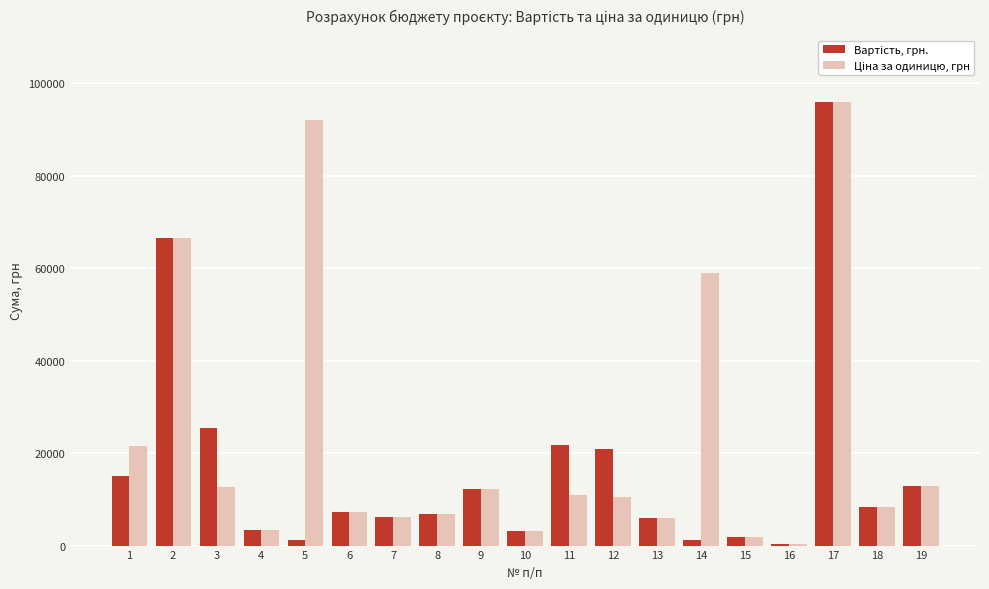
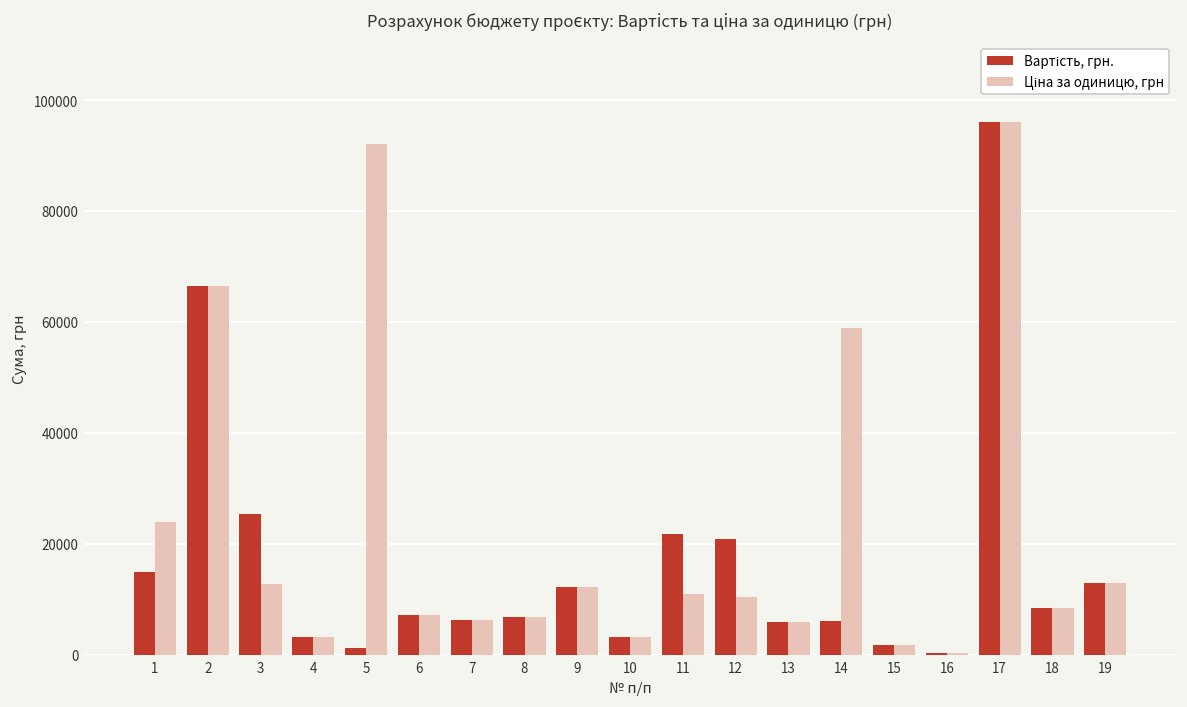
  {
    "Вартість, грн.": {
      "1": 15000,
      "2": 66000,
      "3": 25000,
      "4": 3000,
      "5": 1000,
      "6": 7000,
      "7": 6000,
      "8": 7000,
      "9": 12000,
      "10": 3000,
      "11": 22000,
      "12": 21000,
      "13": 6000,
-     "14": 1000,
+     "14": 6000,
      "15": 2000,
      "17": 96000,
      "18": 8000,
      "19": 13000
    },
    "Ціна за одиницю, грн": {
-     "1": 21000,
+     "1": 24000,
      "2": 66000,
      "3": 13000,
      "4": 3000,
      "5": 92000,
      "6": 7000,
      "7": 6000,
      "8": 7000,
      "9": 12000,
      "10": 3000,
      "11": 11000,
      "12": 10000,
      "13": 6000,
      "14": 59000,
      "15": 2000,
      "17": 96000,
      "18": 8000,
      "19": 13000
    }
  }
